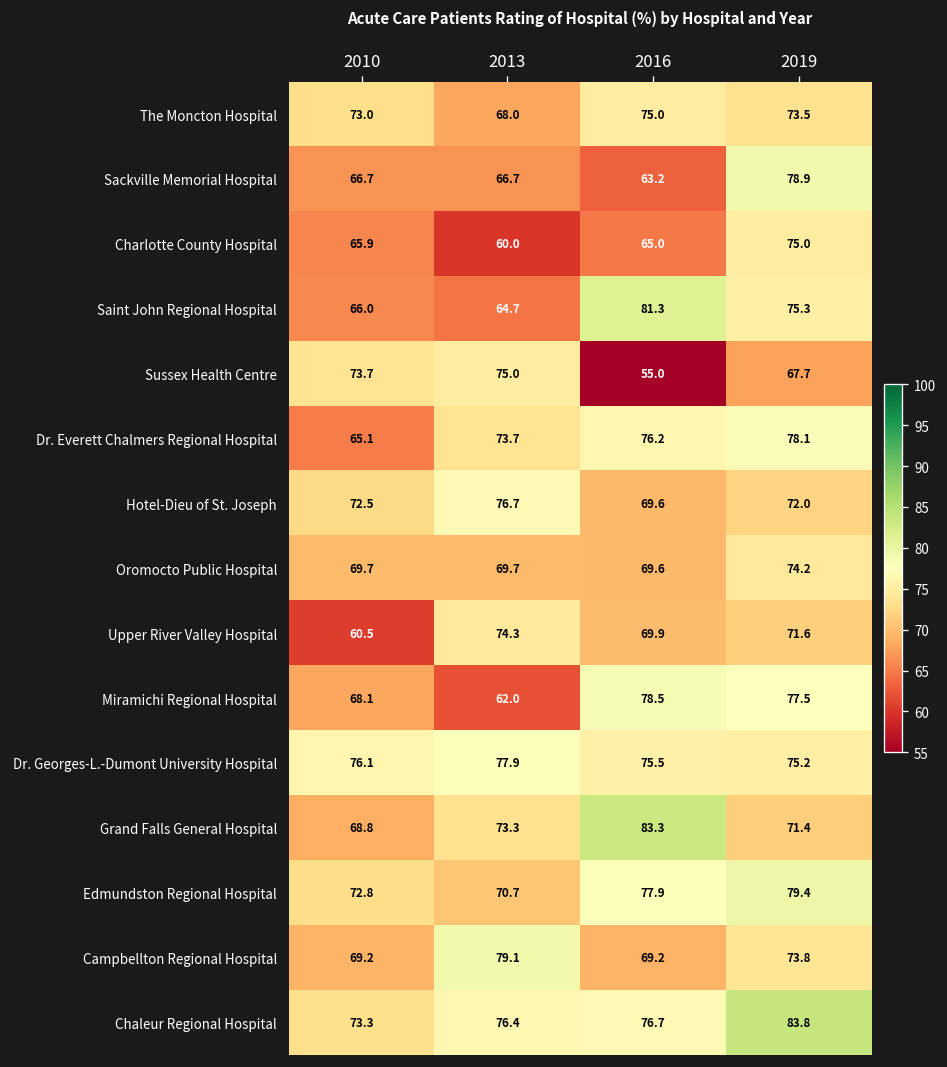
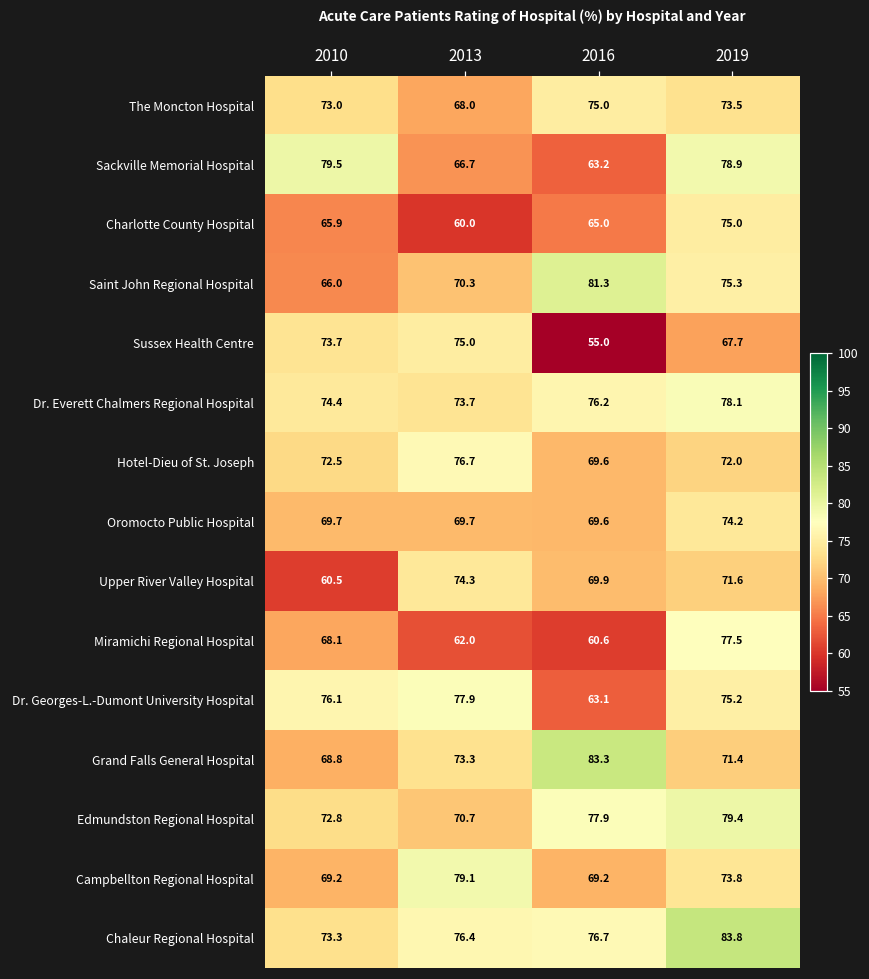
  {
    "The Moncton Hospital": {
      "2010": 73.0,
      "2013": 68.0,
      "2016": 75.0,
      "2019": 73.5
    },
    "Sackville Memorial Hospital": {
-     "2010": 66.7,
+     "2010": 79.5,
      "2013": 66.7,
      "2016": 63.2,
      "2019": 78.9
    },
    "Charlotte County Hospital": {
      "2010": 65.9,
      "2013": 60.0,
      "2016": 65.0,
      "2019": 75.0
    },
    "Saint John Regional Hospital": {
      "2010": 66.0,
-     "2013": 64.7,
+     "2013": 70.3,
      "2016": 81.3,
      "2019": 75.3
    },
    "Sussex Health Centre": {
      "2010": 73.7,
      "2013": 75.0,
      "2016": 55.0,
      "2019": 67.7
    },
    "Dr. Everett Chalmers Regional Hospital": {
-     "2010": 65.1,
+     "2010": 74.4,
      "2013": 73.7,
      "2016": 76.2,
      "2019": 78.1
    },
    "Hotel-Dieu of St. Joseph": {
      "2010": 72.5,
      "2013": 76.7,
      "2016": 69.6,
      "2019": 72.0
    },
    "Oromocto Public Hospital": {
      "2010": 69.7,
      "2013": 69.7,
      "2016": 69.6,
      "2019": 74.2
    },
    "Upper River Valley Hospital": {
      "2010": 60.5,
      "2013": 74.3,
      "2016": 69.9,
      "2019": 71.6
    },
    "Miramichi Regional Hospital": {
      "2010": 68.1,
      "2013": 62.0,
-     "2016": 78.5,
+     "2016": 60.6,
      "2019": 77.5
    },
    "Dr. Georges-L.-Dumont University Hospital": {
      "2010": 76.1,
      "2013": 77.9,
-     "2016": 75.5,
+     "2016": 63.1,
      "2019": 75.2
    },
    "Grand Falls General Hospital": {
      "2010": 68.8,
      "2013": 73.3,
      "2016": 83.3,
      "2019": 71.4
    },
    "Edmundston Regional Hospital": {
      "2010": 72.8,
      "2013": 70.7,
      "2016": 77.9,
      "2019": 79.4
    },
    "Campbellton Regional Hospital": {
      "2010": 69.2,
      "2013": 79.1,
      "2016": 69.2,
      "2019": 73.8
    },
    "Chaleur Regional Hospital": {
      "2010": 73.3,
      "2013": 76.4,
      "2016": 76.7,
      "2019": 83.8
    }
  }
